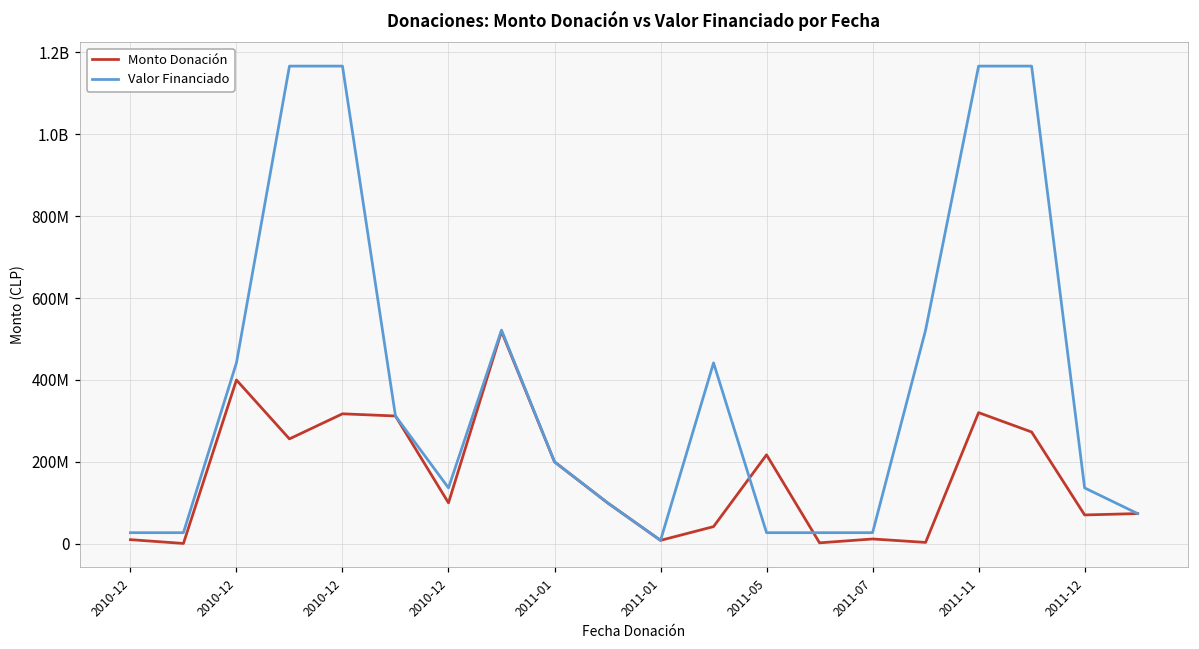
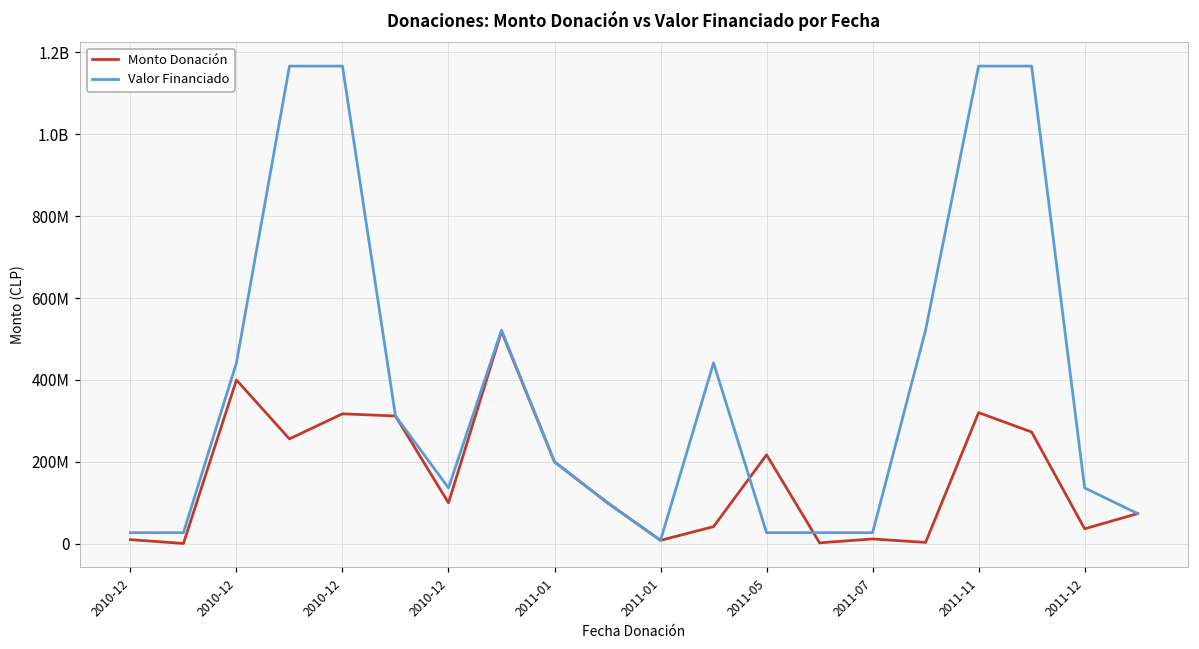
  {
    "Monto Donación": {
      "2011-05": 220000000,
      "2011-07": 10000000,
      "2011-11": 320000000,
-     "2011-12": 70000000
+     "2011-12": 40000000
    },
    "Valor Financiado": {
      "2011-05": 30000000,
      "2011-07": 30000000,
      "2011-11": 1170000000,
      "2011-12": 140000000
    }
  }
